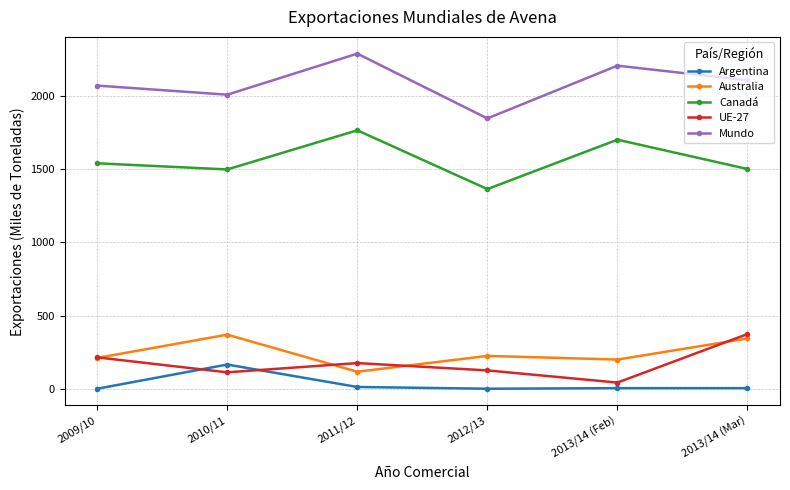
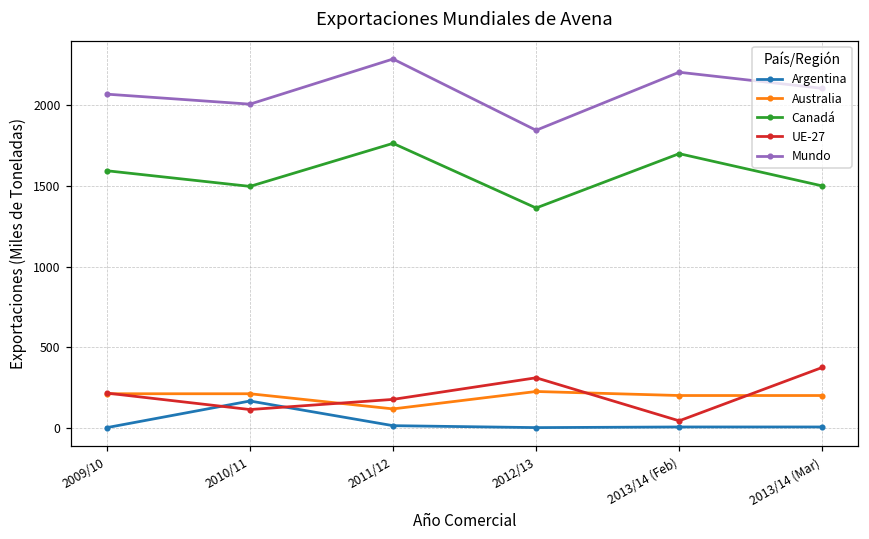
  {
    "Argentina": {
      "2009/10": 0,
      "2010/11": 170,
      "2011/12": 10,
      "2012/13": 0,
      "2013/14 (Feb)": 10,
      "2013/14 (Mar)": 10
    },
    "Australia": {
-     "2010/11": 370,
+     "2010/11": 210,
      "2011/12": 120,
      "2012/13": 230,
      "2013/14 (Feb)": 200,
-     "2013/14 (Mar)": 340
+     "2013/14 (Mar)": 200
    },
    "Canadá": {
-     "2009/10": 1540,
+     "2009/10": 1590,
      "2010/11": 1500,
      "2011/12": 1760,
      "2012/13": 1360,
      "2013/14 (Feb)": 1700,
      "2013/14 (Mar)": 1500
    },
    "UE-27": {
      "2010/11": 110,
      "2011/12": 180,
-     "2012/13": 130,
+     "2012/13": 310,
      "2013/14 (Feb)": 40,
      "2013/14 (Mar)": 370
    },
    "Mundo": {
      "2009/10": 2070,
      "2010/11": 2010,
      "2011/12": 2290,
      "2012/13": 1850,
      "2013/14 (Feb)": 2210
    }
  }
